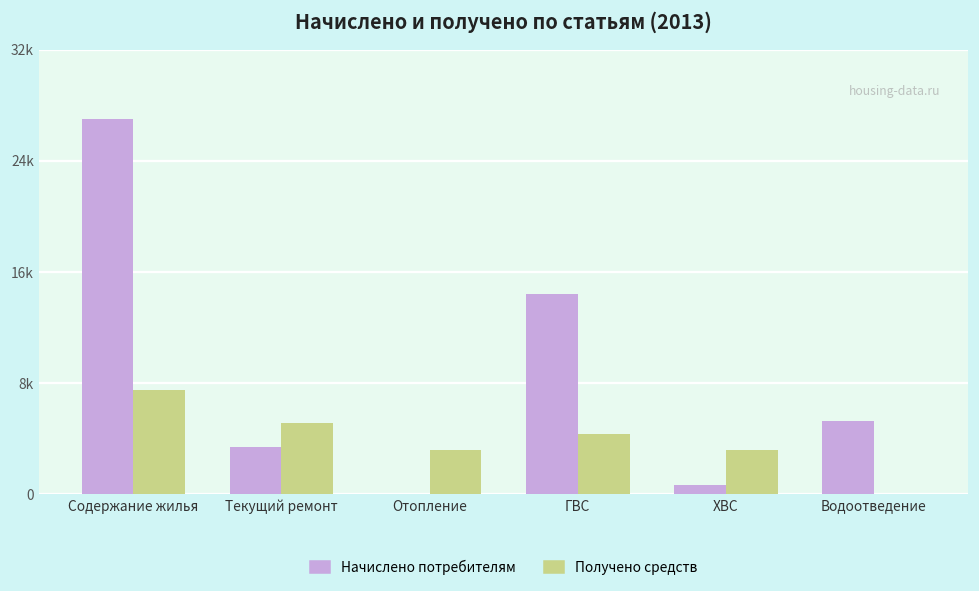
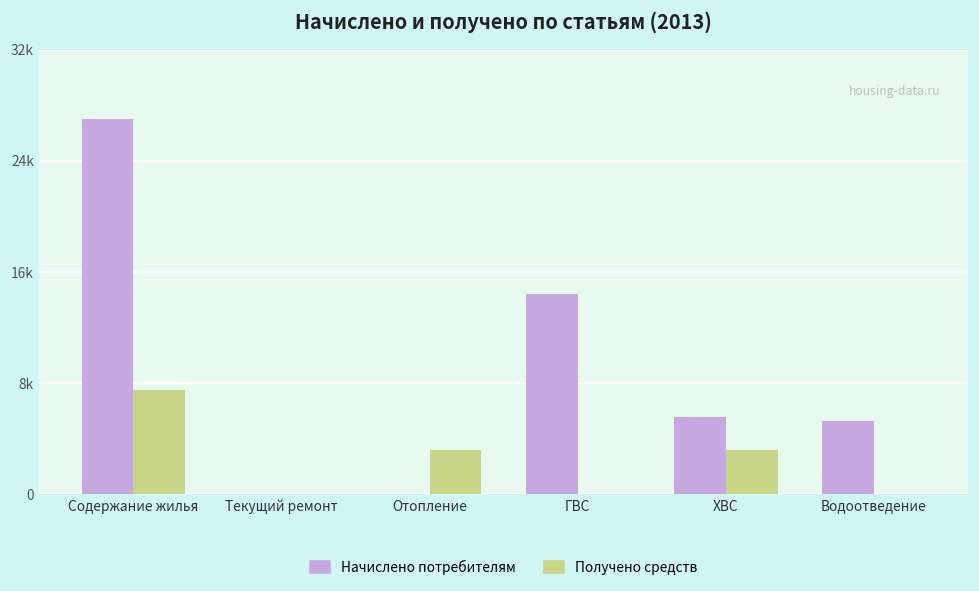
  {
    "Начислено потребителям": {
      "Содержание жилья": 27000,
-     "Текущий ремонт": 3400,
+     "Текущий ремонт": 0,
      "Отопление": 0,
      "ГВС": 14400,
-     "ХВС": 700,
+     "ХВС": 5500,
      "Водоотведение": 5200
    },
    "Получено средств": {
      "Содержание жилья": 7500,
-     "Текущий ремонт": 5100,
+     "Текущий ремонт": 0,
      "Отопление": 3100,
-     "ГВС": 4300,
+     "ГВС": 0,
      "ХВС": 3100,
      "Водоотведение": 0
    }
  }
